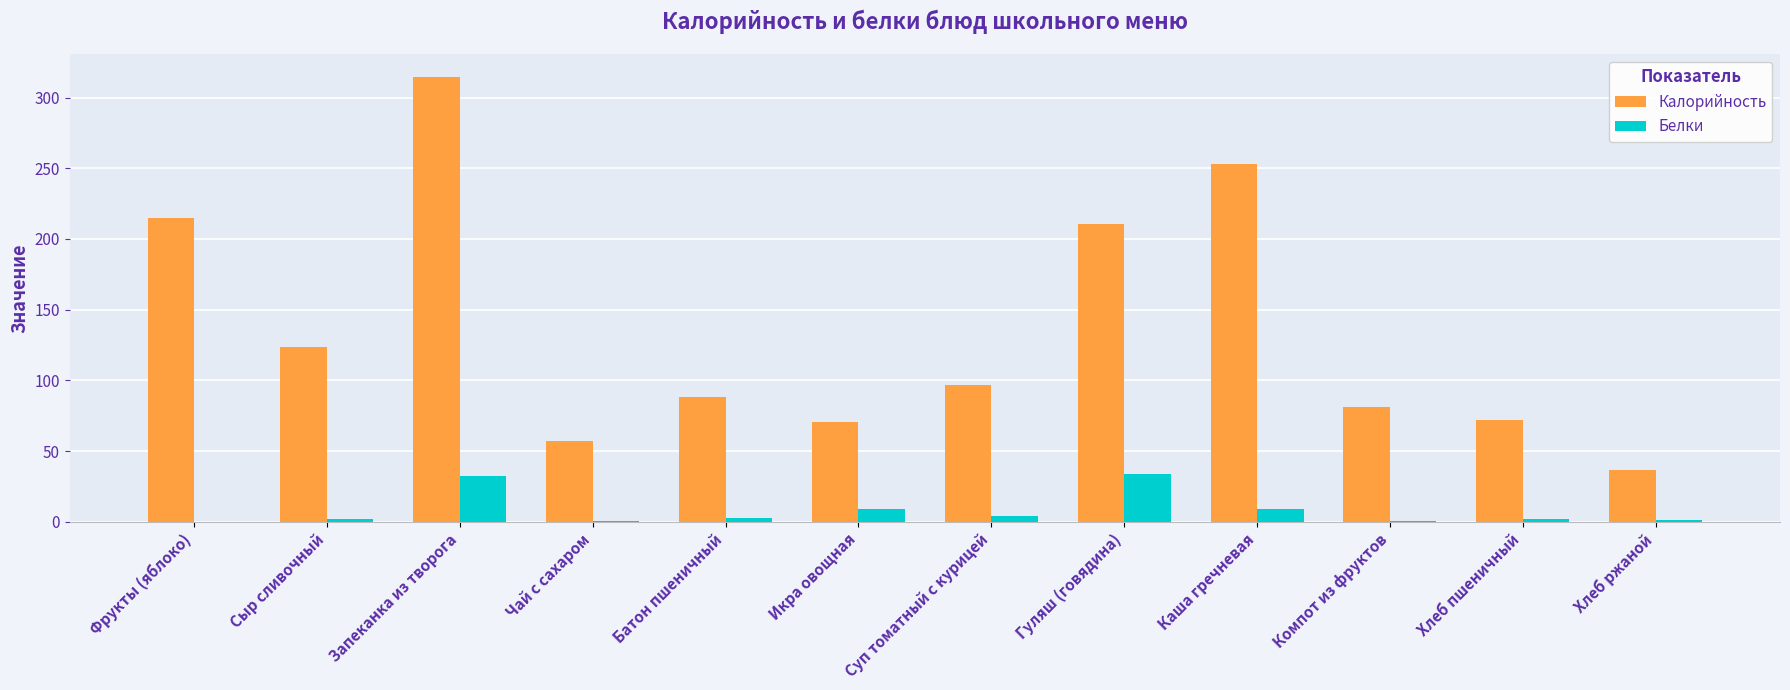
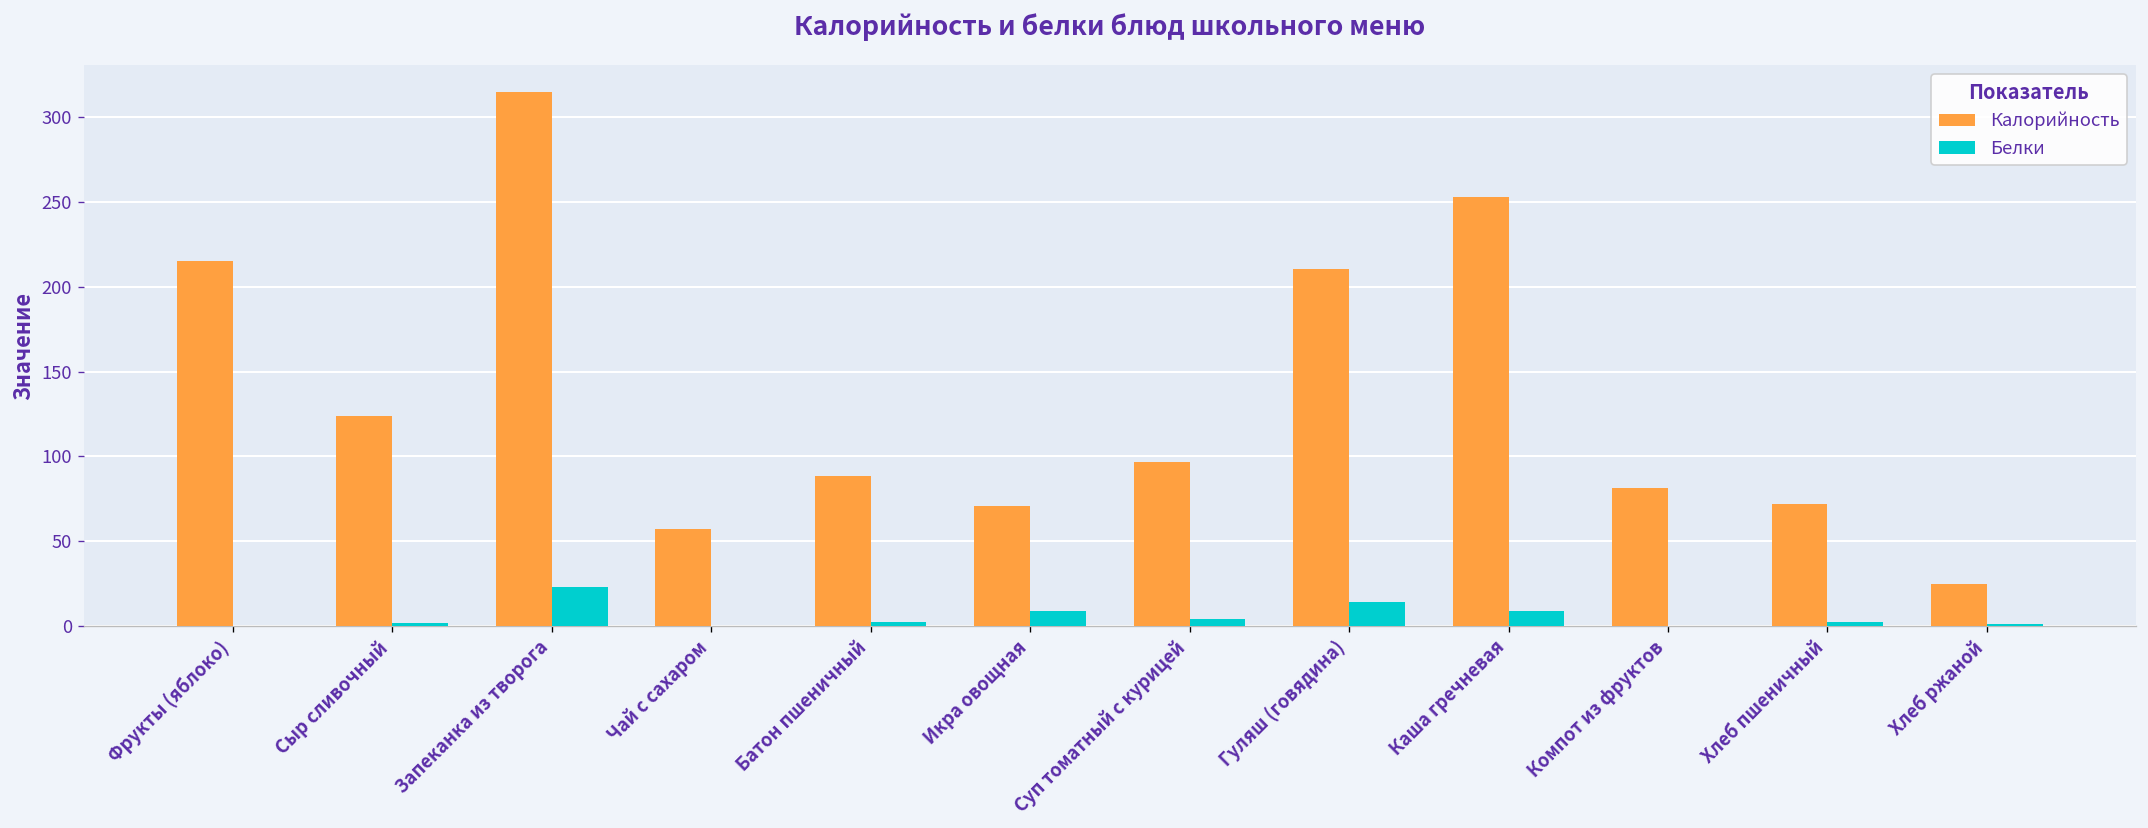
  {
    "Калорийность": {
      "Фрукты (яблоко)": 215,
      "Сыр сливочный": 124,
      "Запеканка из творога": 315,
      "Чай с сахаром": 57,
      "Батон пшеничный": 88,
      "Икра овощная": 71,
      "Суп томатный с курицей": 97,
      "Гуляш (говядина)": 210,
      "Каша гречневая": 253,
      "Компот из фруктов": 81,
      "Хлеб пшеничный": 72,
-     "Хлеб ржаной": 36
+     "Хлеб ржаной": 25
    },
    "Белки": {
-     "Запеканка из творога": 32,
+     "Запеканка из творога": 23,
      "Батон пшеничный": 3,
      "Икра овощная": 9,
      "Суп томатный с курицей": 4,
-     "Гуляш (говядина)": 34,
+     "Гуляш (говядина)": 14,
      "Каша гречневая": 9,
      "Хлеб пшеничный": 2
    }
  }
